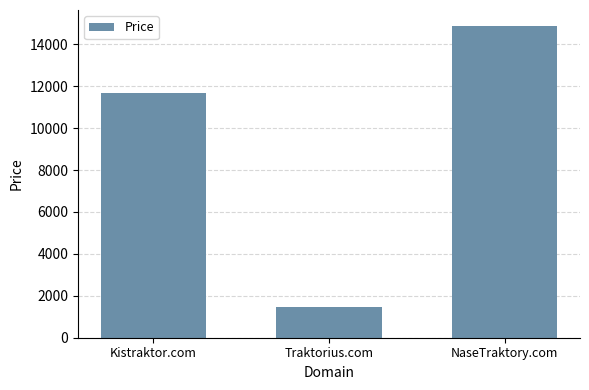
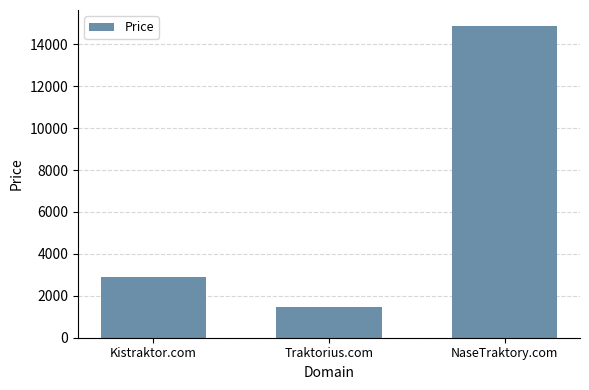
  {
-   "Kistraktor.com": 11700,
+   "Kistraktor.com": 2900,
    "Traktorius.com": 1500,
    "NaseTraktory.com": 14900
  }
